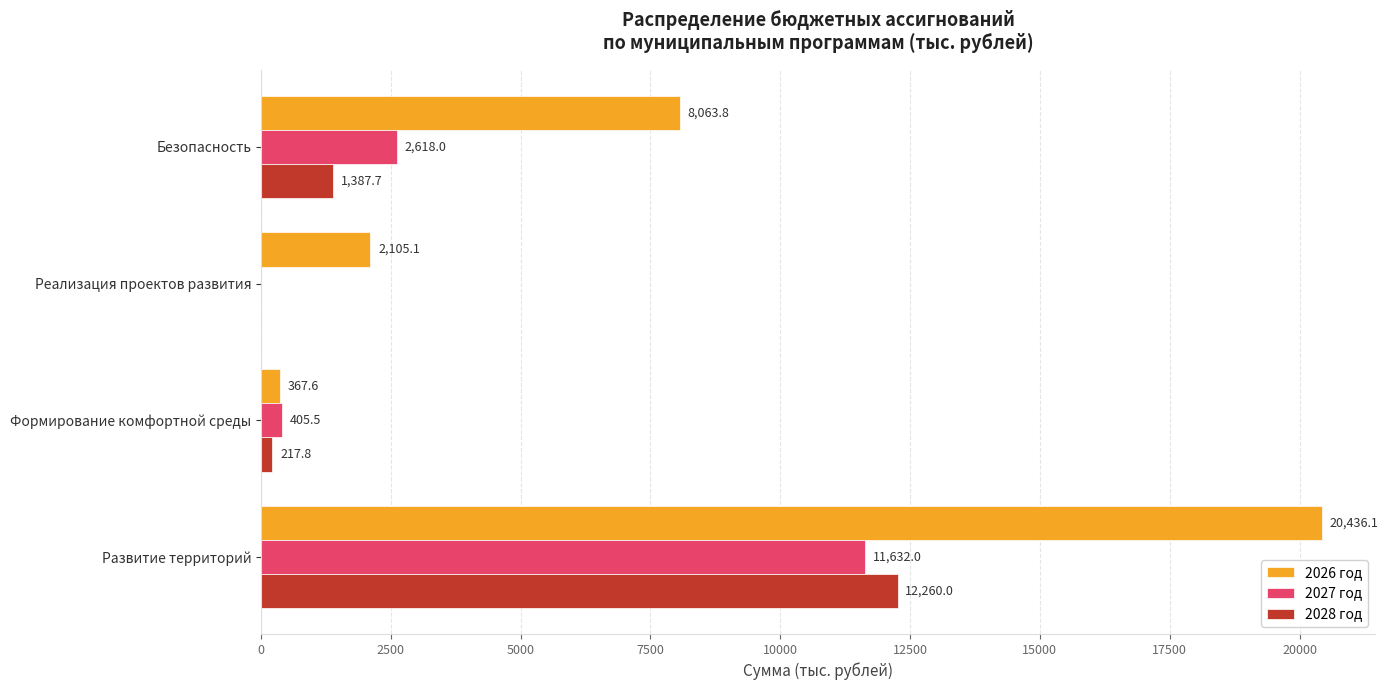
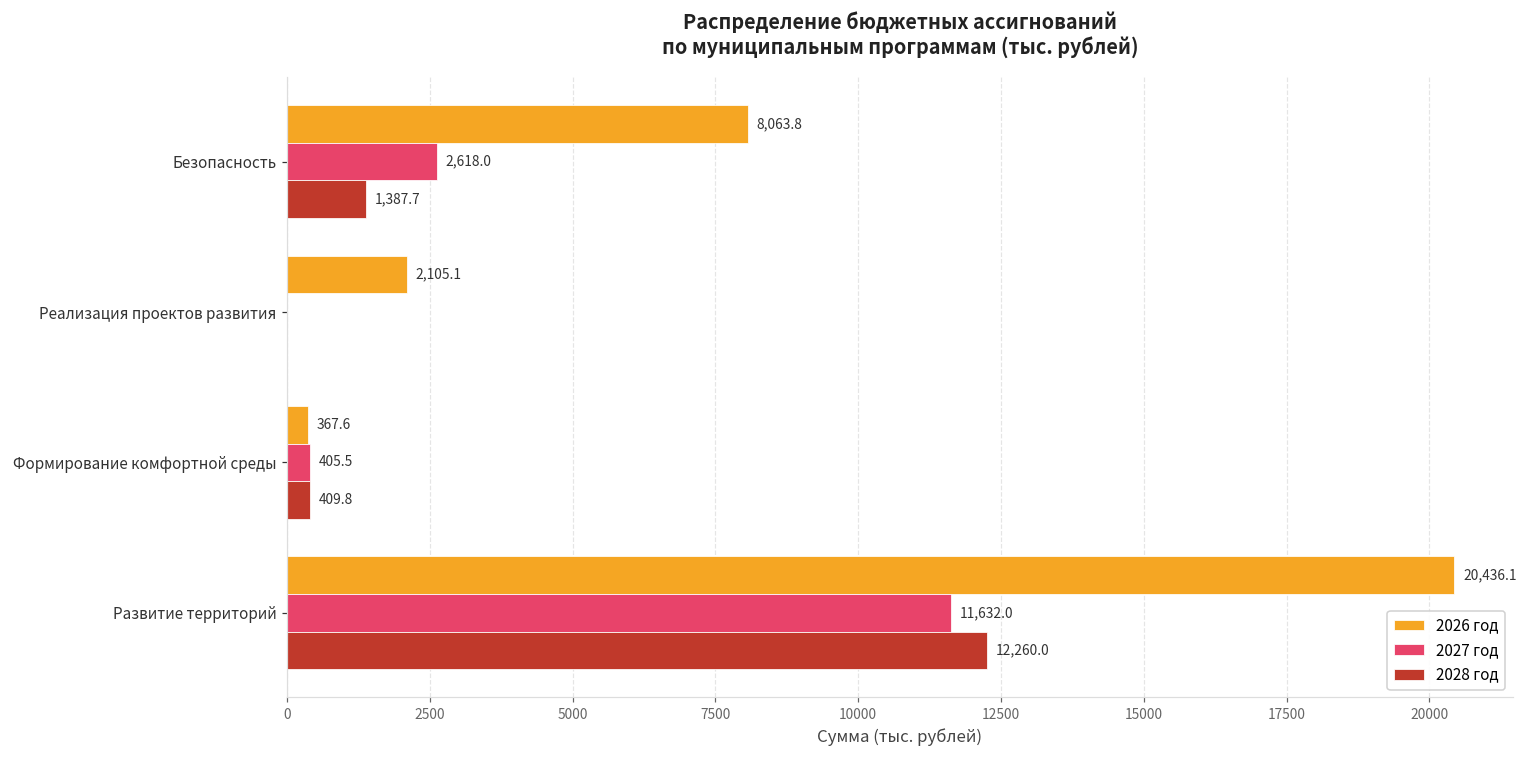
  {
    "2026 год": {
      "Безопасность": "8,063.8",
      "Реализация проектов развития": "2,105.1",
      "Формирование комфортной среды": "367.6",
      "Развитие территорий": "20,436.1"
    },
    "2027 год": {
      "Безопасность": "2,618.0",
      "Формирование комфортной среды": "405.5",
      "Развитие территорий": "11,632.0"
    },
    "2028 год": {
      "Безопасность": "1,387.7",
-     "Формирование комфортной среды": "217.8",
+     "Формирование комфортной среды": "409.8",
      "Развитие территорий": "12,260.0"
    }
  }
